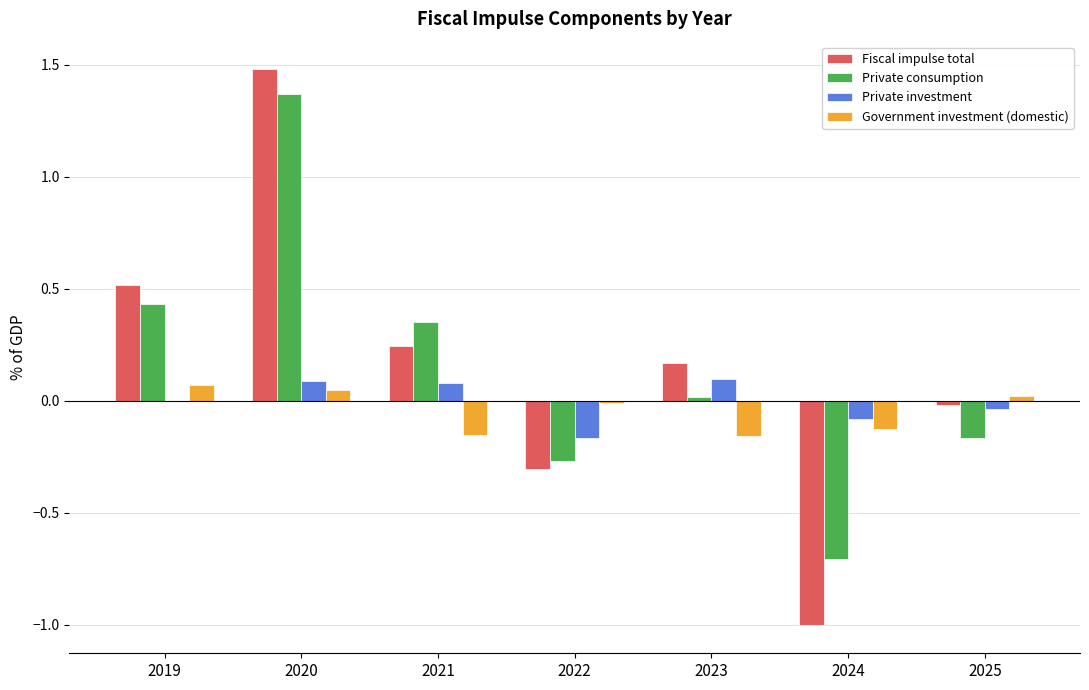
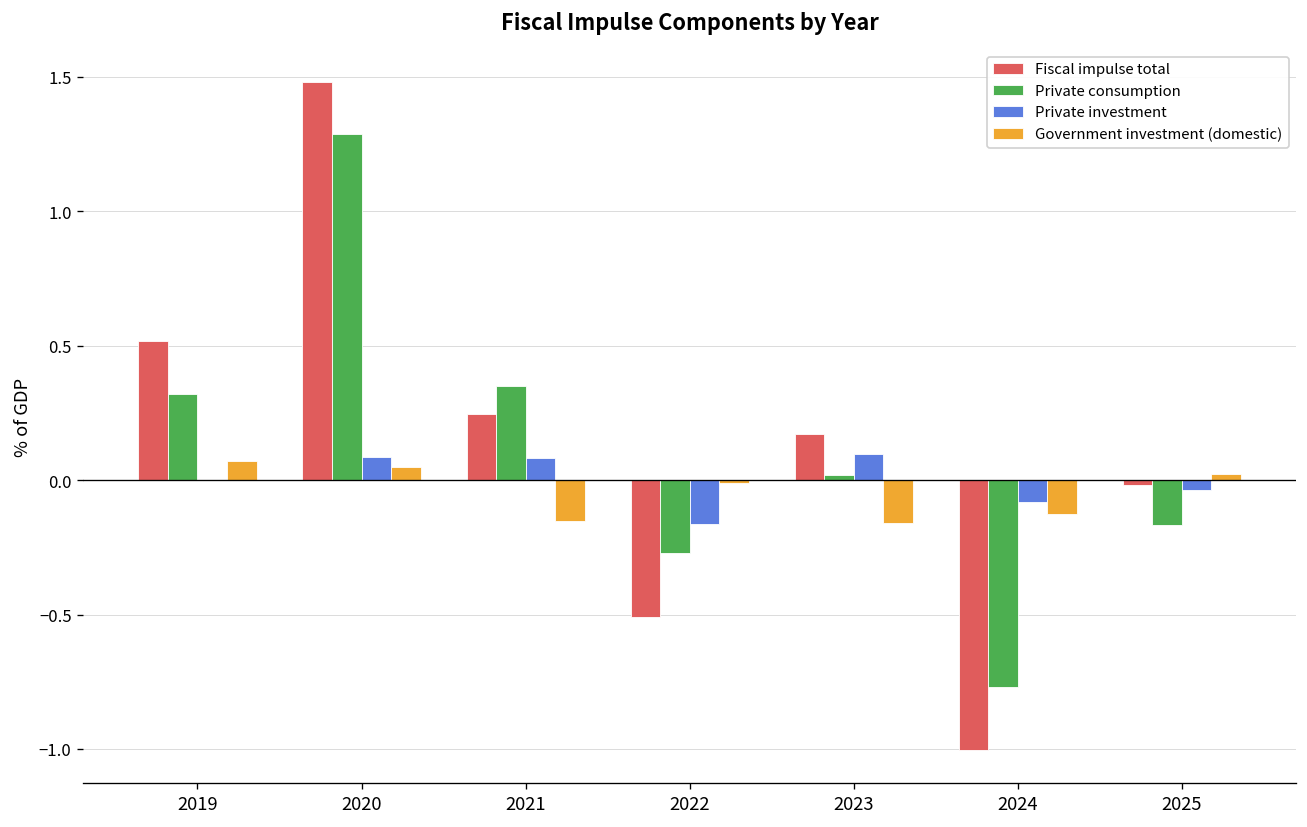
  {
    "Fiscal impulse total": {
      "2019": 0.52,
      "2020": 1.48,
      "2021": 0.25,
-     "2022": -0.30,
+     "2022": -0.51,
      "2023": 0.17,
      "2024": -1.00,
      "2025": -0.02
    },
    "Private consumption": {
-     "2019": 0.43,
-     "2020": 1.37,
+     "2019": 0.32,
+     "2020": 1.29,
      "2021": 0.35,
      "2022": -0.27,
      "2023": 0.02,
-     "2024": -0.71,
+     "2024": -0.77,
      "2025": -0.17
    },
    "Private investment": {
      "2019": 0.00,
      "2020": 0.09,
      "2021": 0.08,
      "2022": -0.16,
      "2023": 0.10,
      "2024": -0.08,
      "2025": -0.04
    },
    "Government investment (domestic)": {
      "2019": 0.07,
      "2020": 0.05,
      "2021": -0.15,
      "2023": -0.16,
      "2024": -0.13,
      "2025": 0.02
    }
  }
